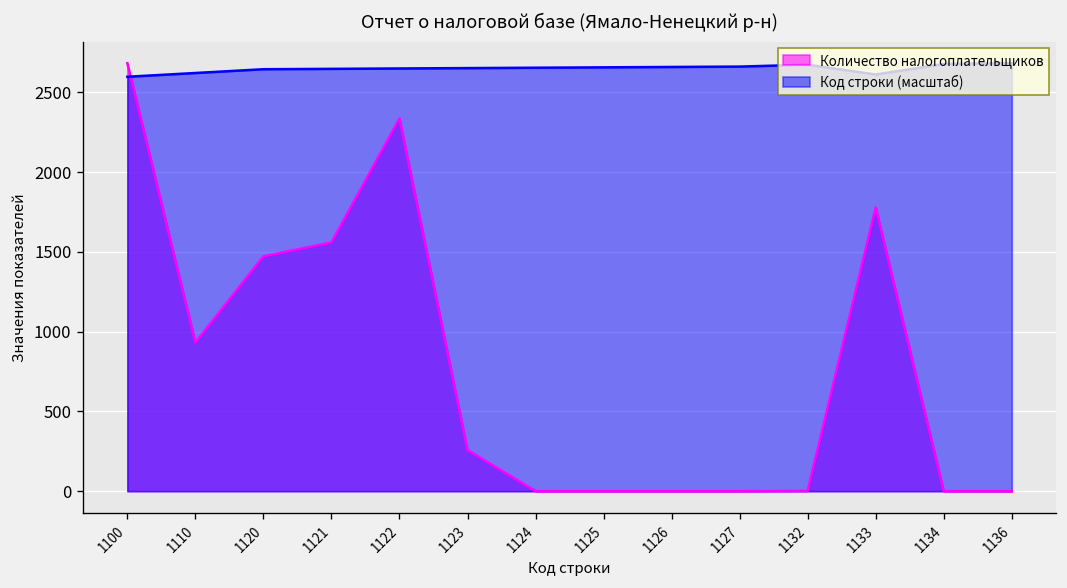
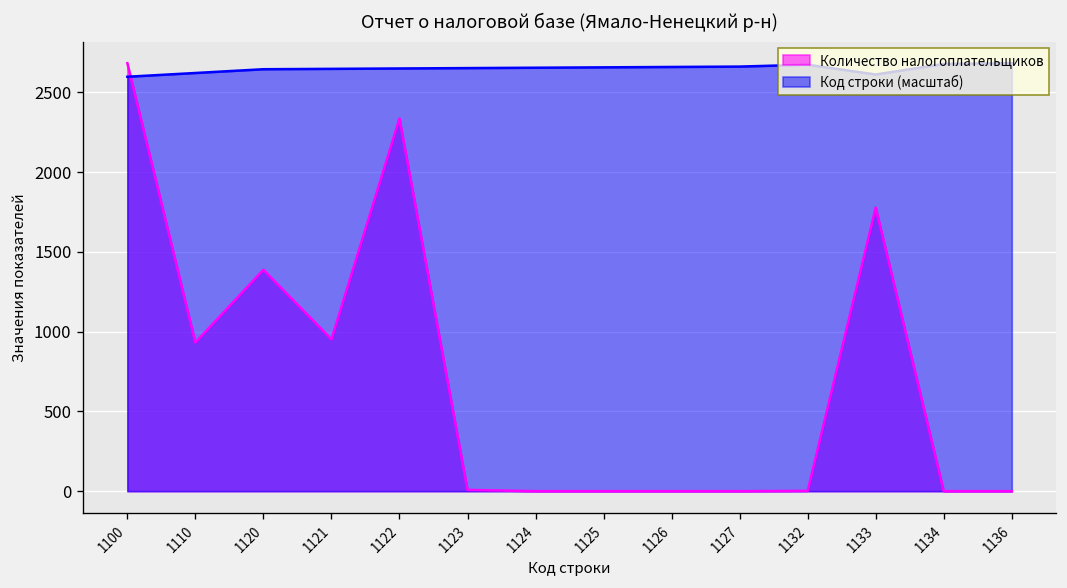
  {
    "Количество налогоплательщиков": {
      "1100": 2680,
      "1110": 930,
-     "1120": 1470,
-     "1121": 1560,
+     "1120": 1390,
+     "1121": 950,
      "1122": 2340,
-     "1123": 260,
+     "1123": 10,
      "1124": 0,
      "1125": 0,
      "1126": 0,
      "1127": 0,
      "1132": 0,
      "1133": 1780,
      "1134": 0,
      "1136": 0
    },
    "Код строки (масштаб)": {
      "1100": 2600,
      "1110": 2620,
      "1120": 2650,
      "1121": 2650,
      "1122": 2650,
      "1123": 2650,
      "1124": 2650,
      "1125": 2660,
      "1126": 2660,
      "1127": 2660
    }
  }
